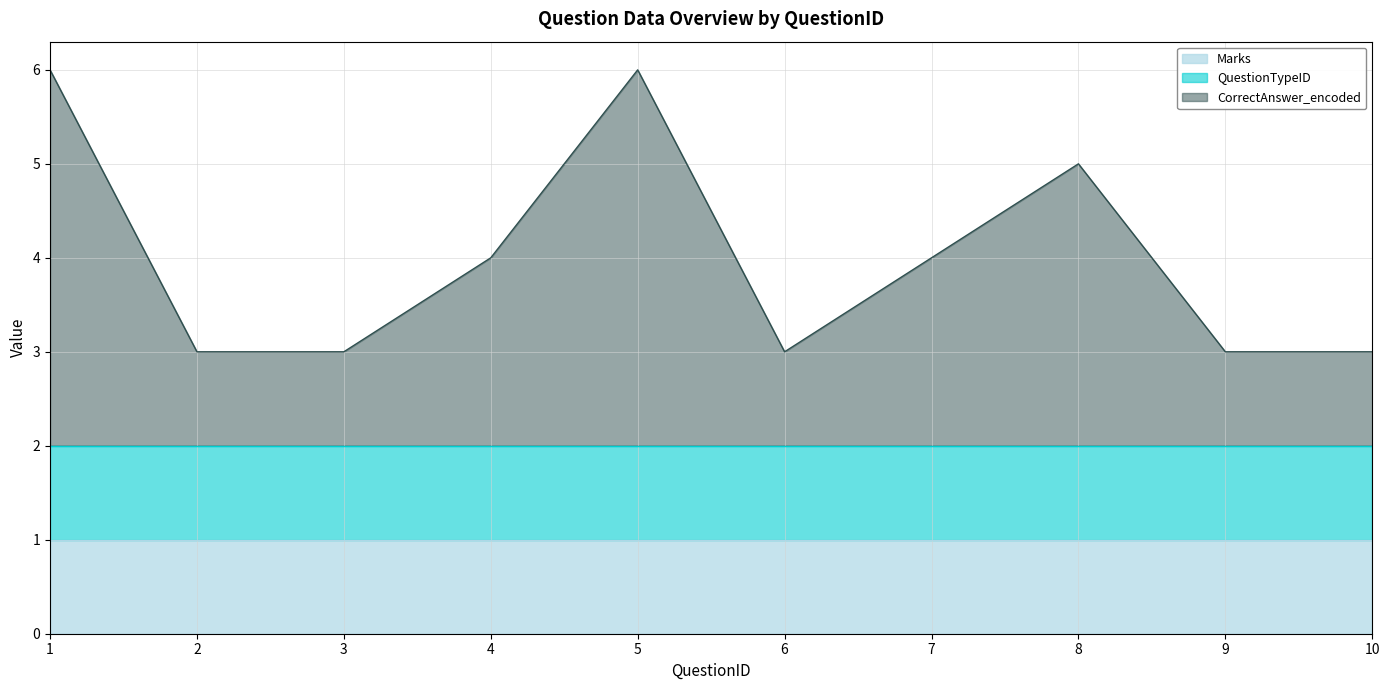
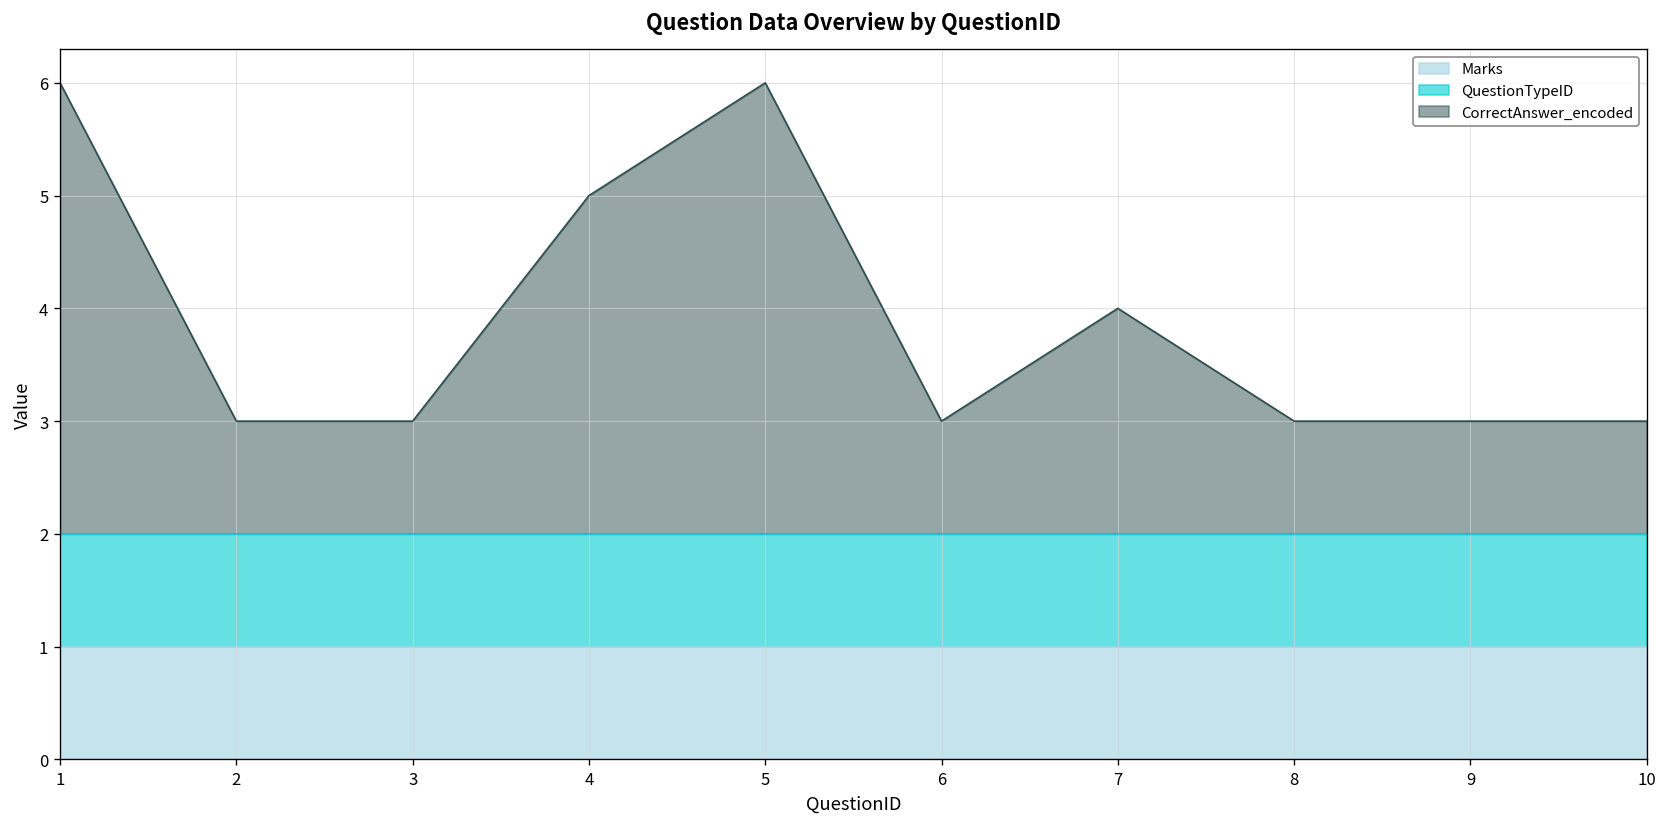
  {
    "Marks": {
      "1": 1.0,
      "2": 1.0,
      "3": 1.0,
      "4": 1.0,
      "5": 1.0,
      "6": 1.0,
      "7": 1.0,
      "8": 1.0,
      "9": 1.0,
      "10": 1.0
    },
    "QuestionTypeID": {
      "1": 2.0,
      "2": 2.0,
      "3": 2.0,
      "4": 2.0,
      "5": 2.0,
      "6": 2.0,
      "7": 2.0,
      "8": 2.0,
      "9": 2.0,
      "10": 2.0
    },
    "CorrectAnswer_encoded": {
      "1": 6.0,
      "2": 3.0,
      "3": 3.0,
-     "4": 4.0,
+     "4": 5.0,
      "5": 6.0,
      "6": 3.0,
      "7": 4.0,
-     "8": 5.0,
+     "8": 3.0,
      "9": 3.0,
      "10": 3.0
    }
  }
